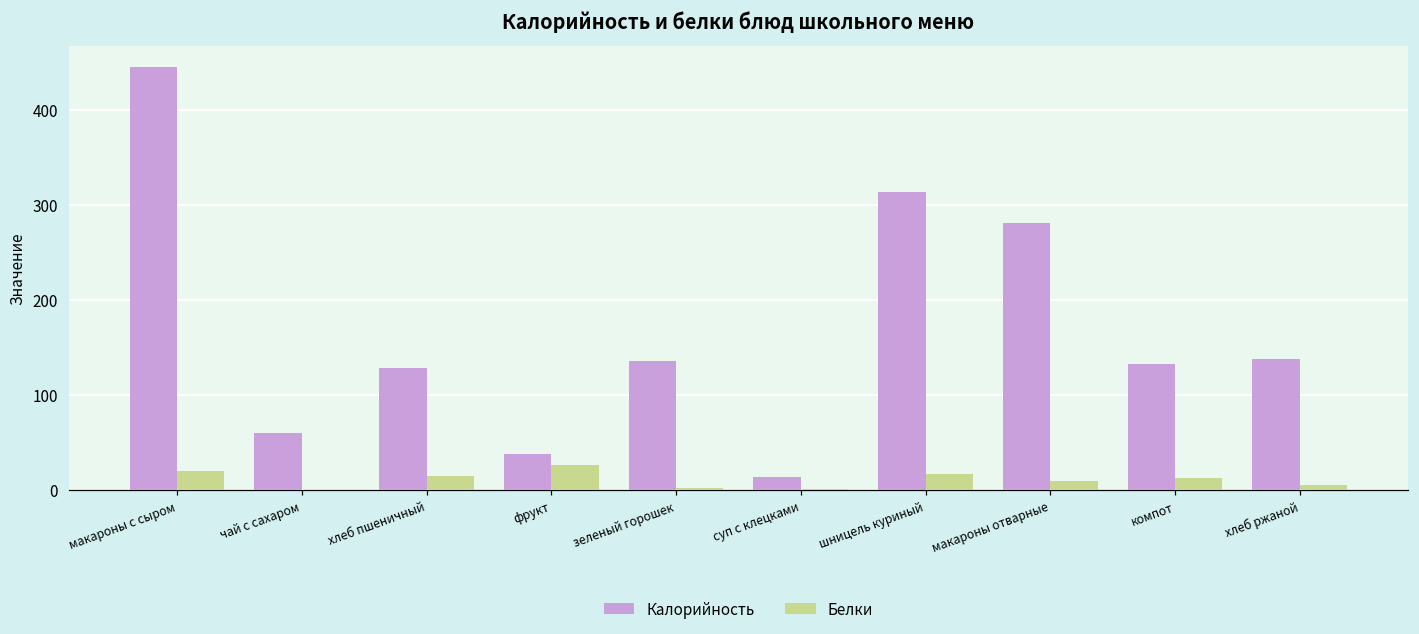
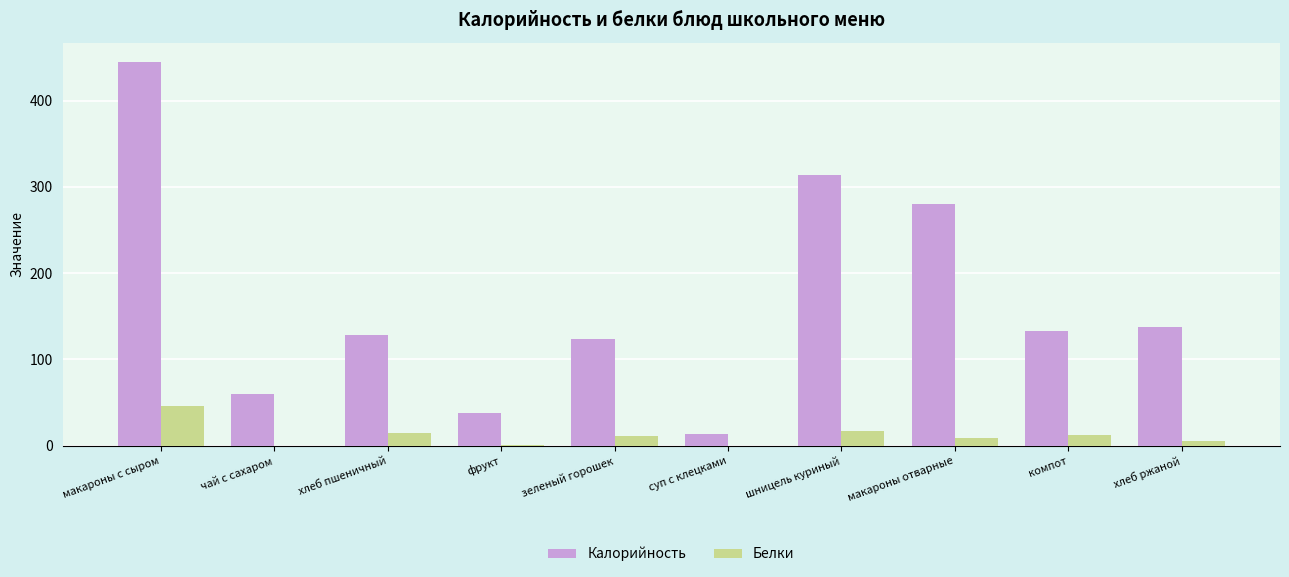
  {
    "Калорийность": {
      "макароны с сыром": 450,
      "чай с сахаром": 60,
      "хлеб пшеничный": 130,
      "фрукт": 40,
-     "зеленый горошек": 140,
+     "зеленый горошек": 120,
      "суп с клецками": 10,
      "шницель куриный": 310,
      "макароны отварные": 280,
      "компот": 130,
      "хлеб ржаной": 140
    },
    "Белки": {
-     "макароны с сыром": 20,
+     "макароны с сыром": 50,
      "чай с сахаром": 0,
      "хлеб пшеничный": 10,
-     "фрукт": 30,
-     "зеленый горошек": 0,
+     "фрукт": 0,
+     "зеленый горошек": 10,
      "шницель куриный": 20,
      "макароны отварные": 10,
      "компот": 10,
      "хлеб ржаной": 10
    }
  }
